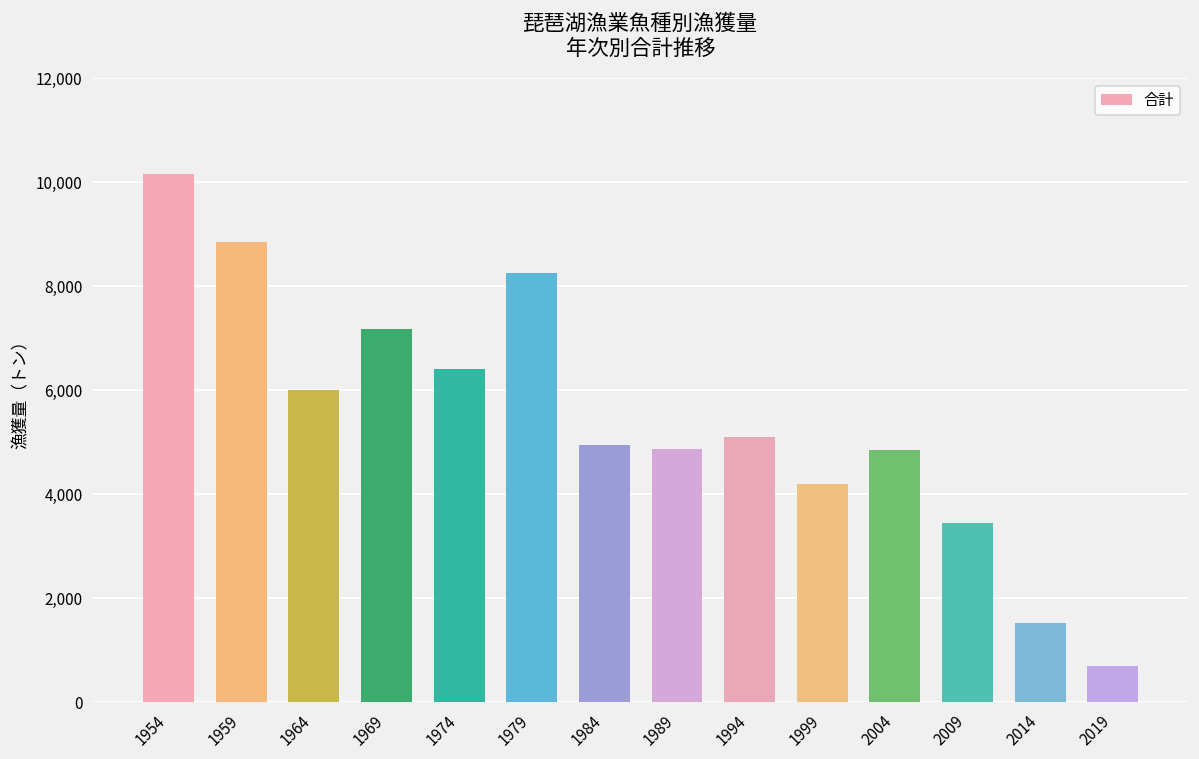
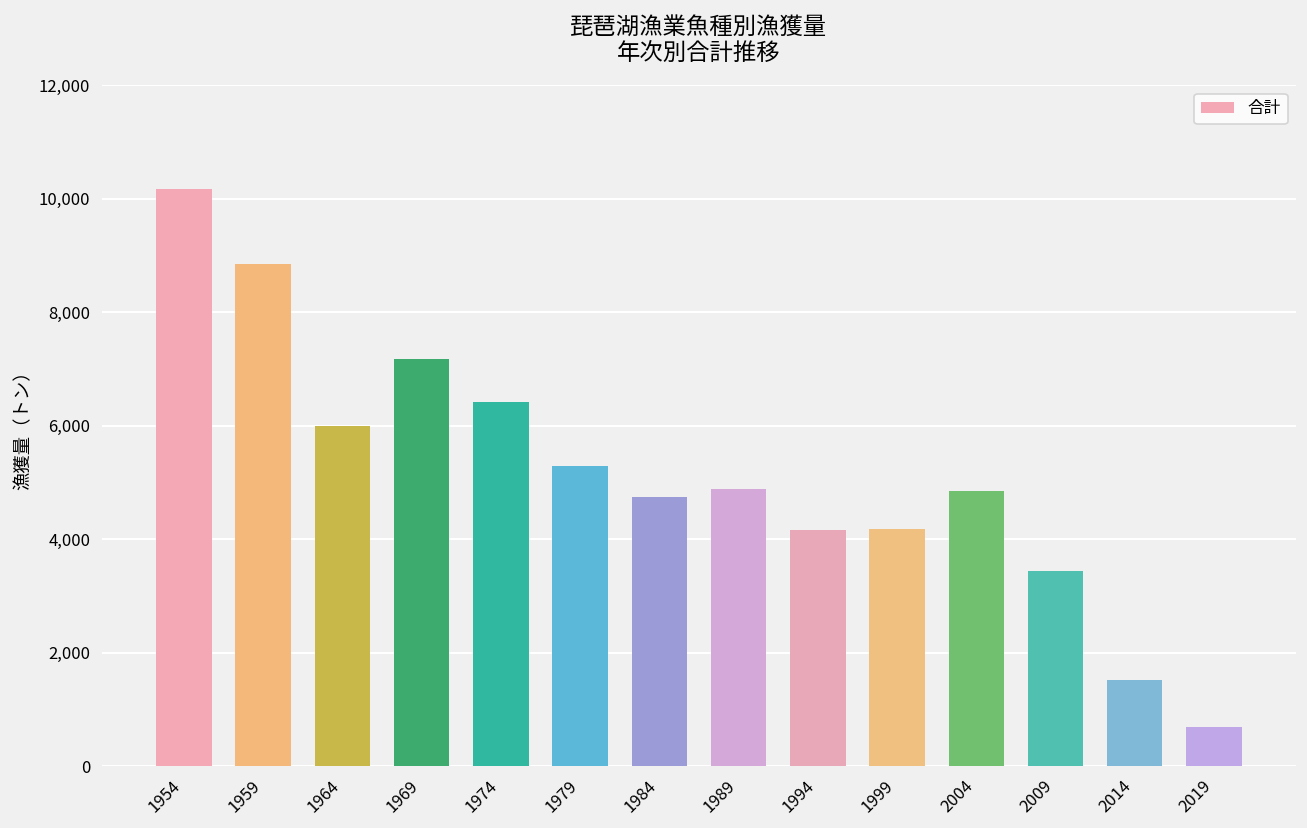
  {
    "1954": "10,200",
    "1959": "8,900",
    "1964": "6,000",
    "1969": "7,200",
    "1974": "6,400",
-   "1979": "8,300",
-   "1984": "5,000",
+   "1979": "5,300",
+   "1984": "4,700",
    "1989": "4,900",
-   "1994": "5,100",
+   "1994": "4,200",
    "1999": "4,200",
    "2004": "4,800",
    "2009": "3,400",
    "2014": "1,500",
    "2019": "700"
  }
